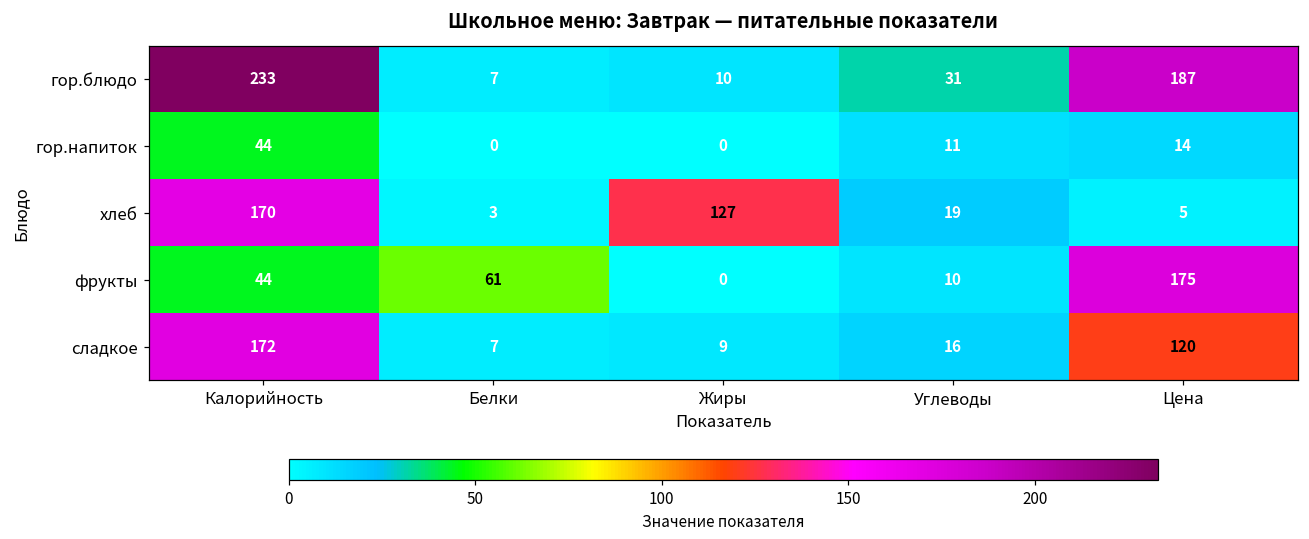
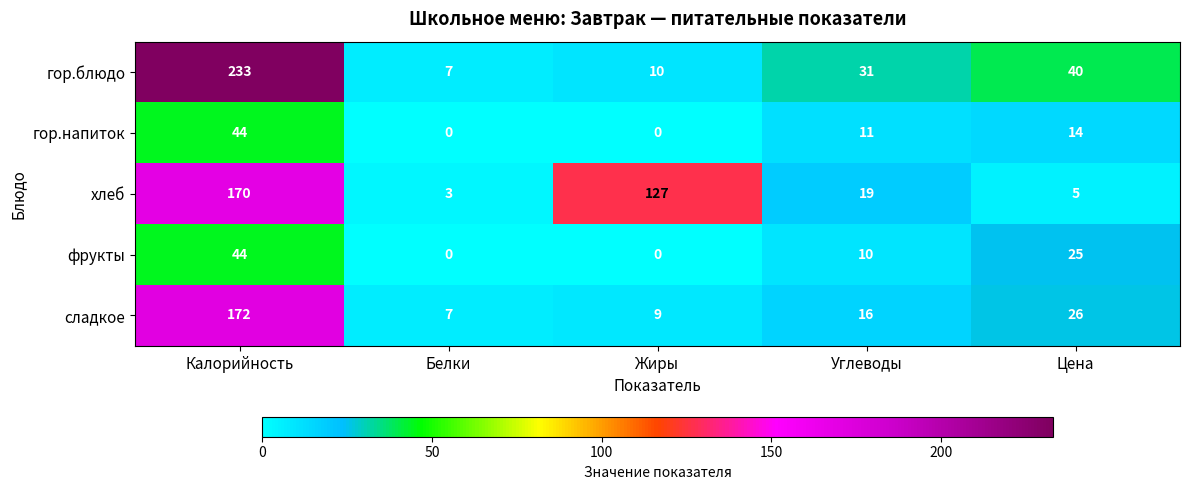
  {
    "гор.блюдо": {
      "Калорийность": 233,
      "Белки": 7,
      "Жиры": 10,
      "Углеводы": 31,
-     "Цена": 187
+     "Цена": 40
    },
    "гор.напиток": {
      "Калорийность": 44,
      "Белки": 0,
      "Жиры": 0,
      "Углеводы": 11,
      "Цена": 14
    },
    "хлеб": {
      "Калорийность": 170,
      "Белки": 3,
      "Жиры": 127,
      "Углеводы": 19,
      "Цена": 5
    },
    "фрукты": {
      "Калорийность": 44,
-     "Белки": 61,
+     "Белки": 0,
      "Жиры": 0,
      "Углеводы": 10,
-     "Цена": 175
+     "Цена": 25
    },
    "сладкое": {
      "Калорийность": 172,
      "Белки": 7,
      "Жиры": 9,
      "Углеводы": 16,
-     "Цена": 120
+     "Цена": 26
    }
  }
